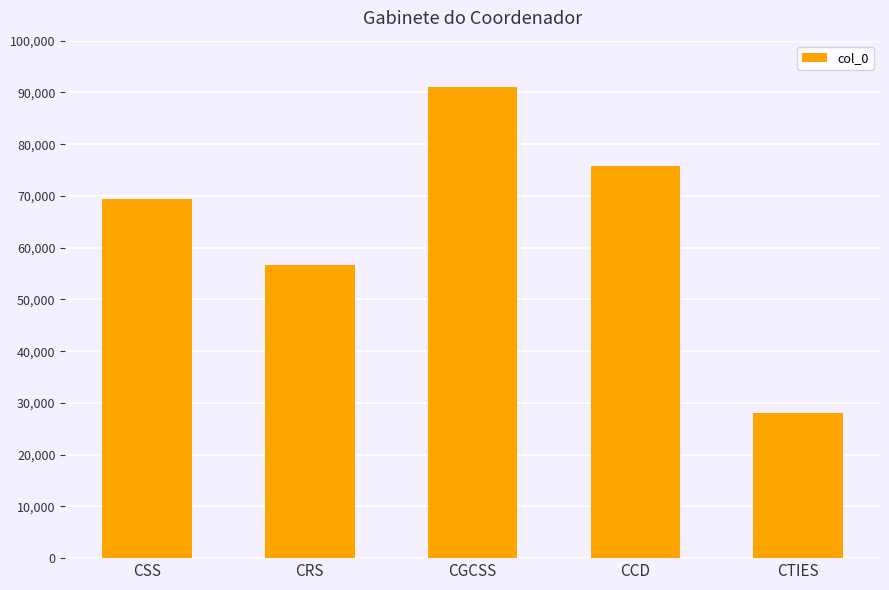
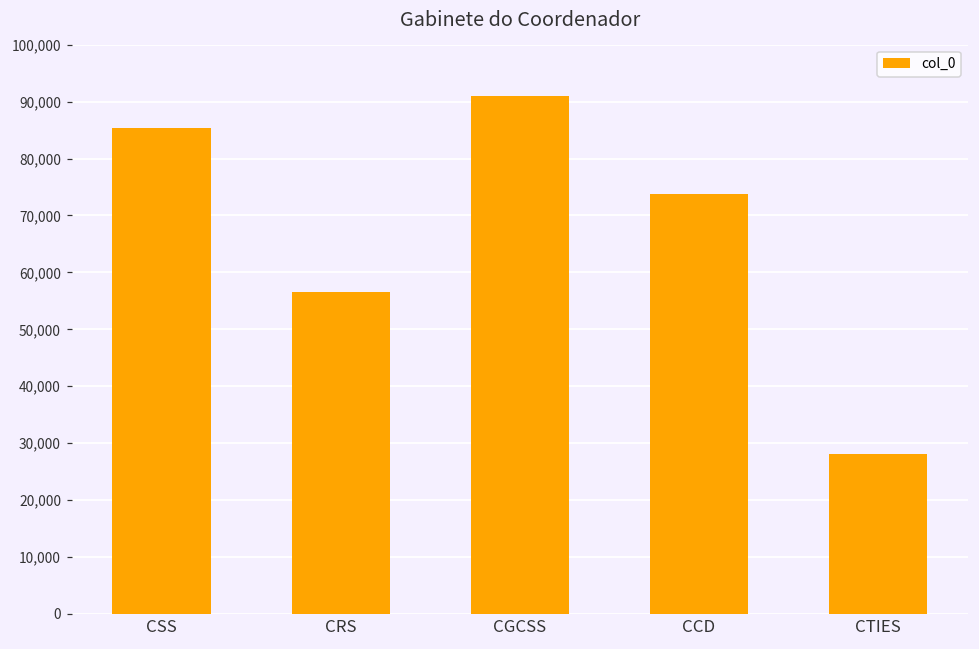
  {
-   "CSS": "69,000",
+   "CSS": "85,000",
    "CRS": "57,000",
    "CGCSS": "91,000",
-   "CCD": "76,000",
+   "CCD": "74,000",
    "CTIES": "28,000"
  }
